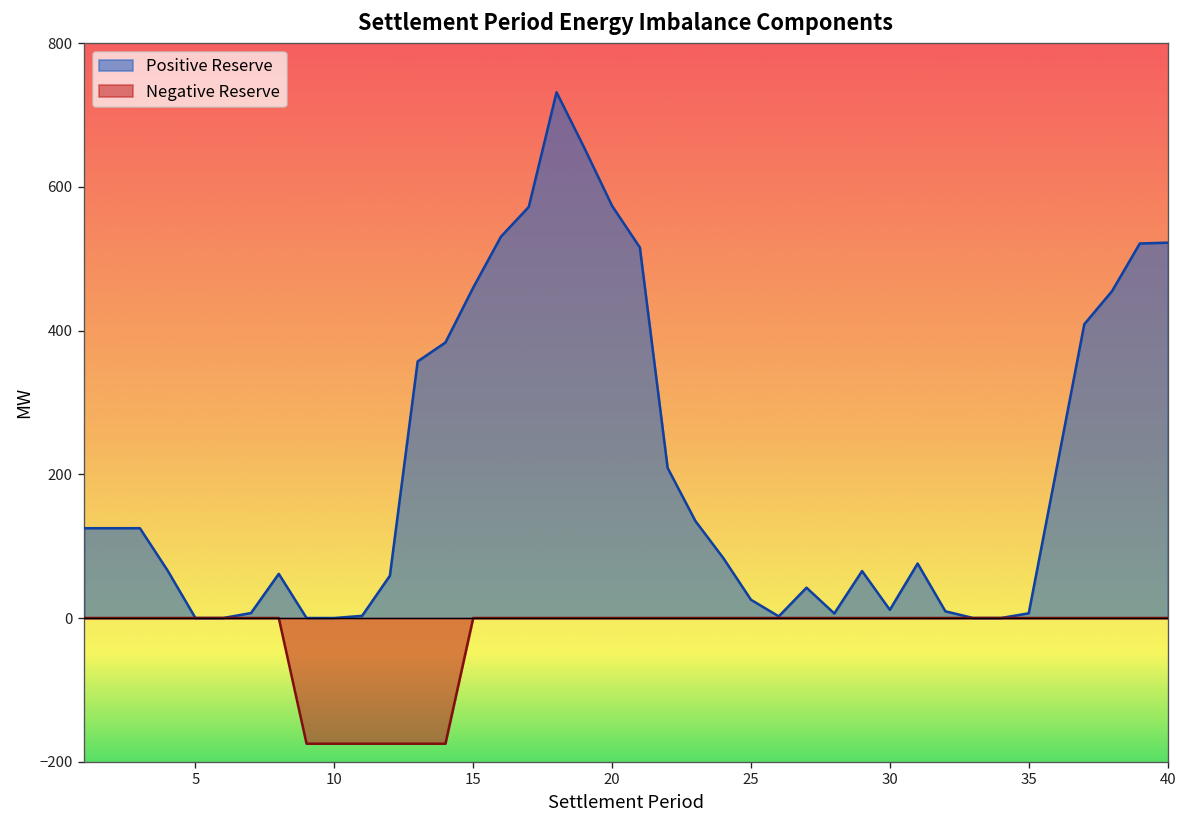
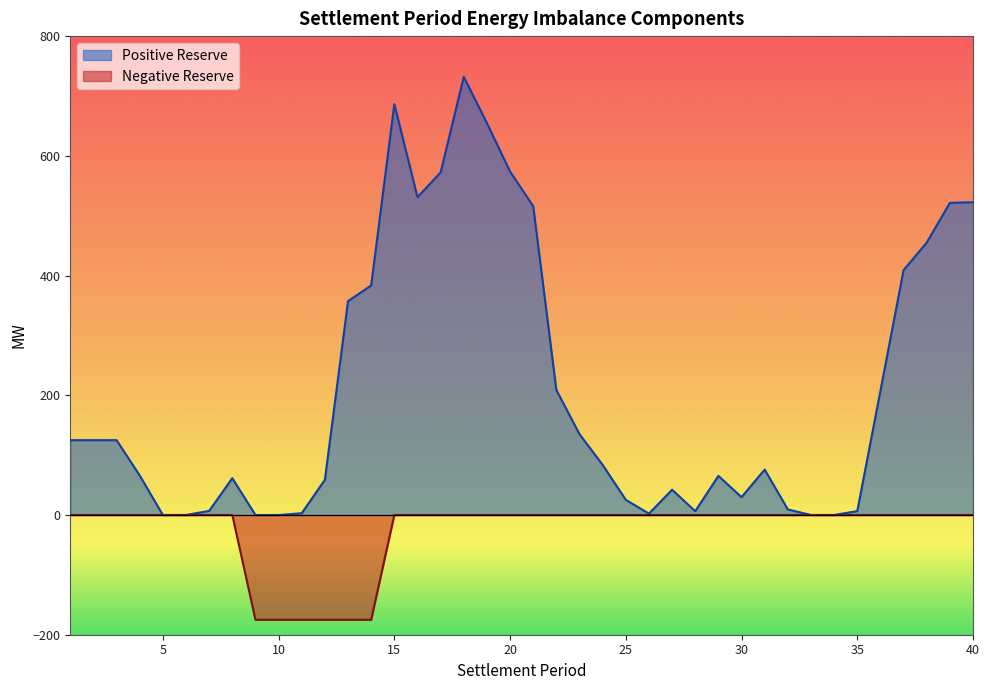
  {
    "Positive Reserve": {
-     "15": 460,
+     "15": 690,
      "20": 570,
      "25": 30,
-     "30": 10,
+     "30": 30,
      "35": 10,
      "40": 520
    }
  }
